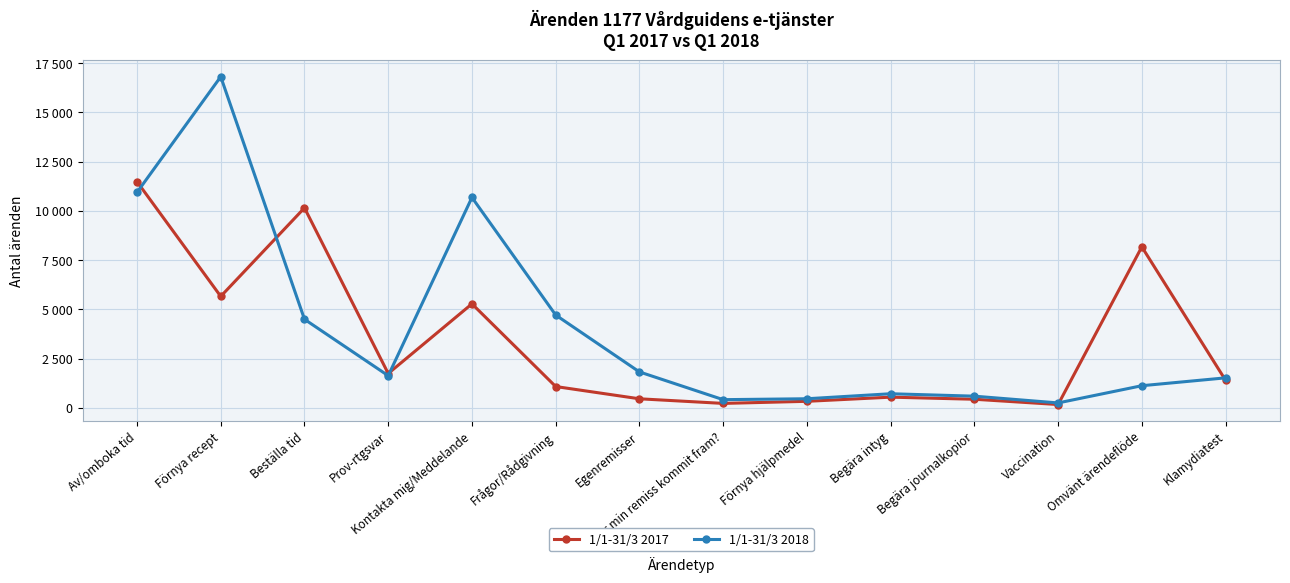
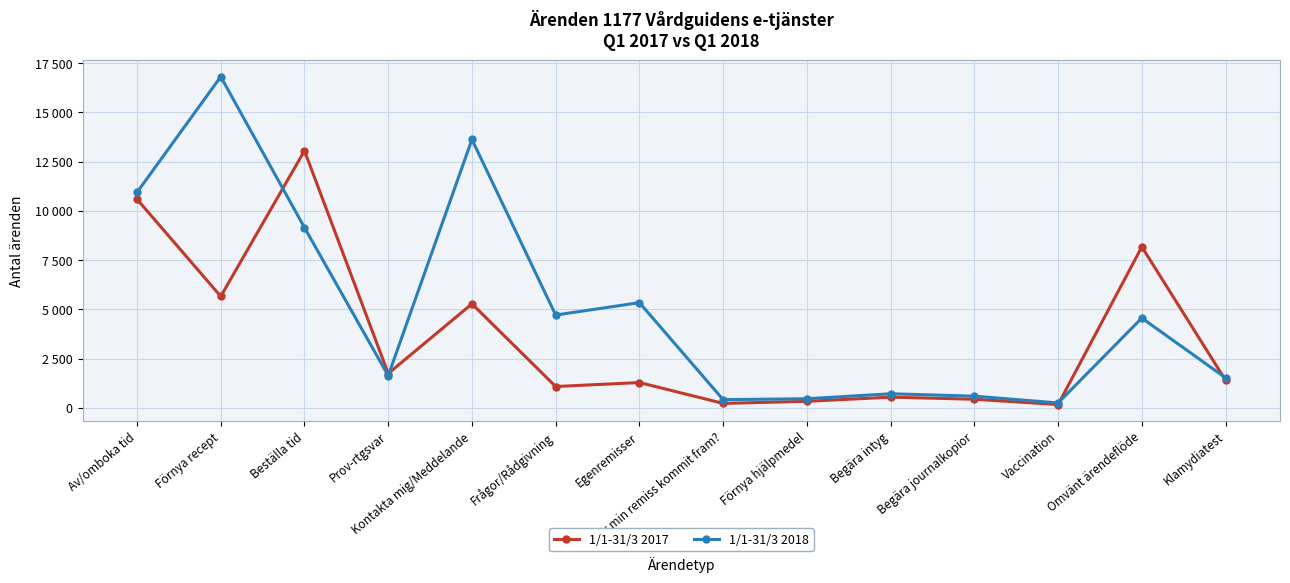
  {
    "1/1-31/3 2017": {
-     "Av/omboka tid": 11500,
+     "Av/omboka tid": 10600,
      "Förnya recept": 5700,
-     "Beställa tid": 10200,
+     "Beställa tid": 13100,
      "Kontakta mig/Meddelande": 5300,
      "Frågor/Rådgivning": 1100,
-     "Egenremisser": 500,
+     "Egenremisser": 1300,
      "Har min remiss kommit fram?": 200,
      "Förnya hjälpmedel": 300,
      "Begära intyg": 500,
      "Begära journalkopior": 400,
      "Omvänt ärendeflöde": 8200
    },
    "1/1-31/3 2018": {
      "Av/omboka tid": 10900,
      "Förnya recept": 16800,
-     "Beställa tid": 4500,
-     "Kontakta mig/Meddelande": 10700,
+     "Beställa tid": 9200,
+     "Kontakta mig/Meddelande": 13600,
      "Frågor/Rådgivning": 4700,
-     "Egenremisser": 1800,
+     "Egenremisser": 5300,
      "Har min remiss kommit fram?": 400,
      "Förnya hjälpmedel": 500,
      "Begära intyg": 700,
      "Begära journalkopior": 600,
-     "Omvänt ärendeflöde": 1100
+     "Omvänt ärendeflöde": 4600
    }
  }
